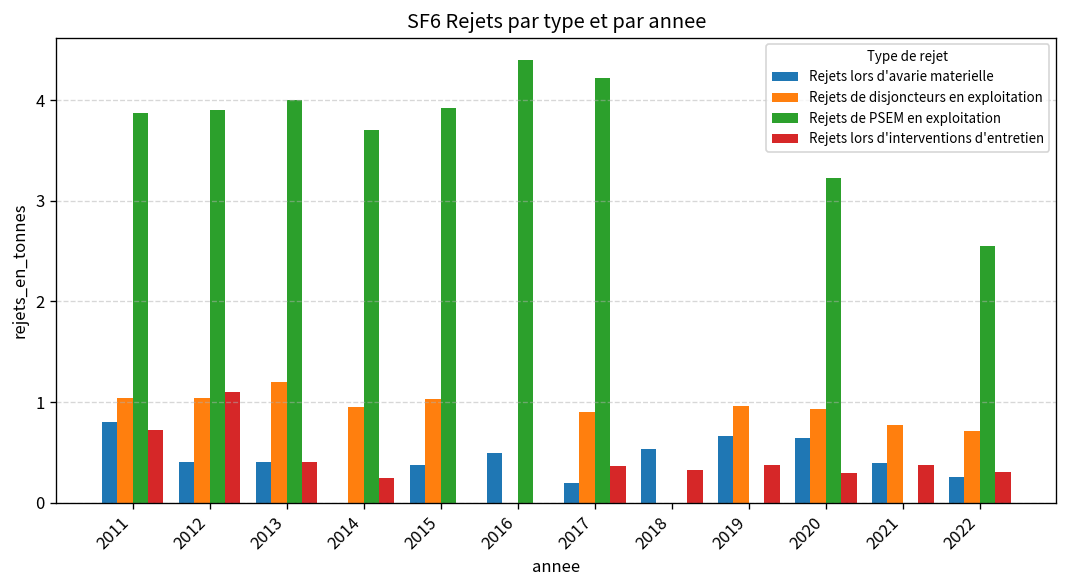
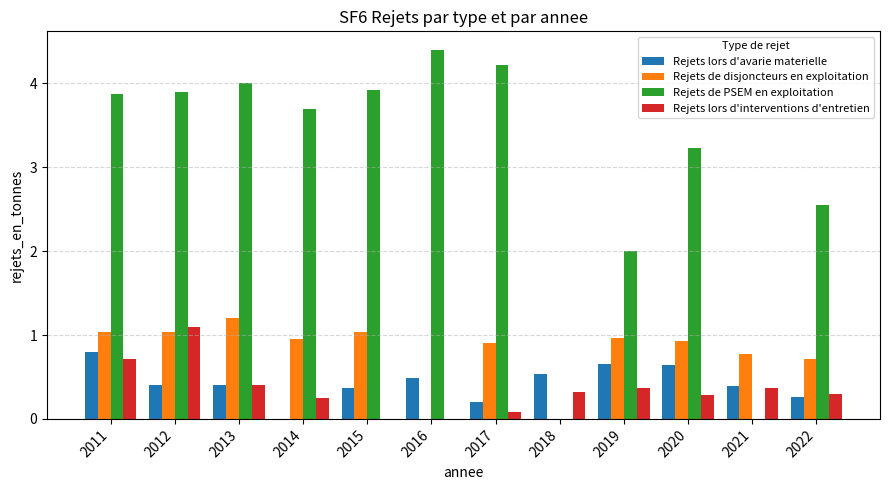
  {
    "Rejets lors d'avarie materielle": {
      "2011": 0.8,
      "2012": 0.4,
      "2013": 0.4,
      "2014": 0.0,
      "2015": 0.4,
      "2016": 0.5,
      "2017": 0.2,
      "2018": 0.5,
      "2019": 0.7,
      "2020": 0.6,
      "2021": 0.4,
      "2022": 0.3
    },
    "Rejets de disjoncteurs en exploitation": {
      "2011": 1.0,
      "2012": 1.0,
      "2013": 1.2,
      "2014": 1.0,
      "2015": 1.0,
      "2016": 0.0,
      "2017": 0.9,
      "2018": 0.0,
      "2019": 1.0,
      "2020": 0.9,
      "2021": 0.8,
      "2022": 0.7
    },
    "Rejets de PSEM en exploitation": {
      "2011": 3.9,
      "2012": 3.9,
      "2013": 4,
      "2014": 3.7,
      "2015": 3.9,
      "2016": 4.4,
      "2017": 4.2,
      "2018": 0,
-     "2019": 0,
+     "2019": 2,
      "2020": 3.2,
      "2021": 0,
      "2022": 2.6
    },
    "Rejets lors d'interventions d'entretien": {
      "2011": 0.7,
      "2012": 1.1,
      "2013": 0.4,
      "2014": 0.3,
      "2015": 0.0,
      "2016": 0.0,
-     "2017": 0.4,
+     "2017": 0.1,
      "2018": 0.3,
      "2019": 0.4,
      "2020": 0.3,
      "2021": 0.4,
      "2022": 0.3
    }
  }
